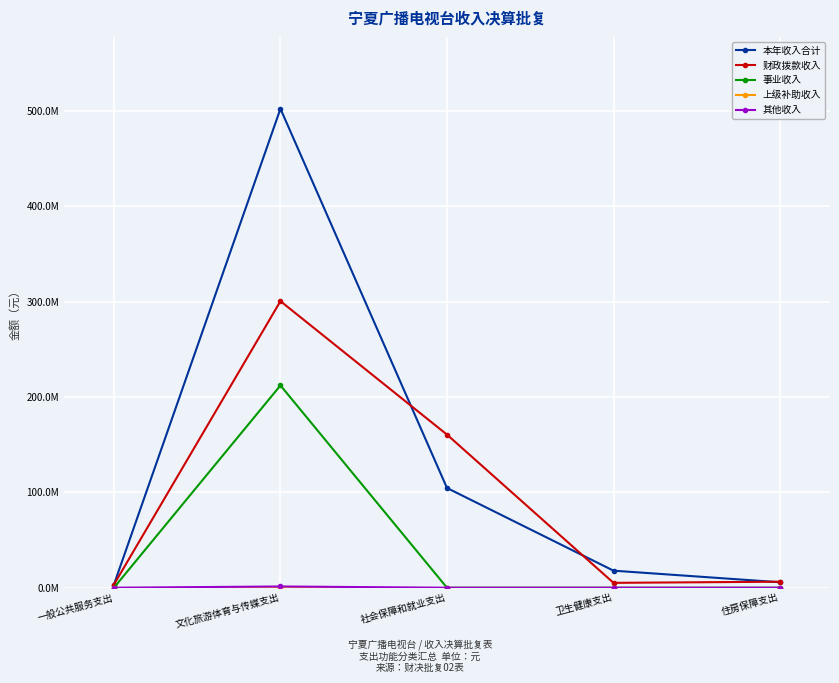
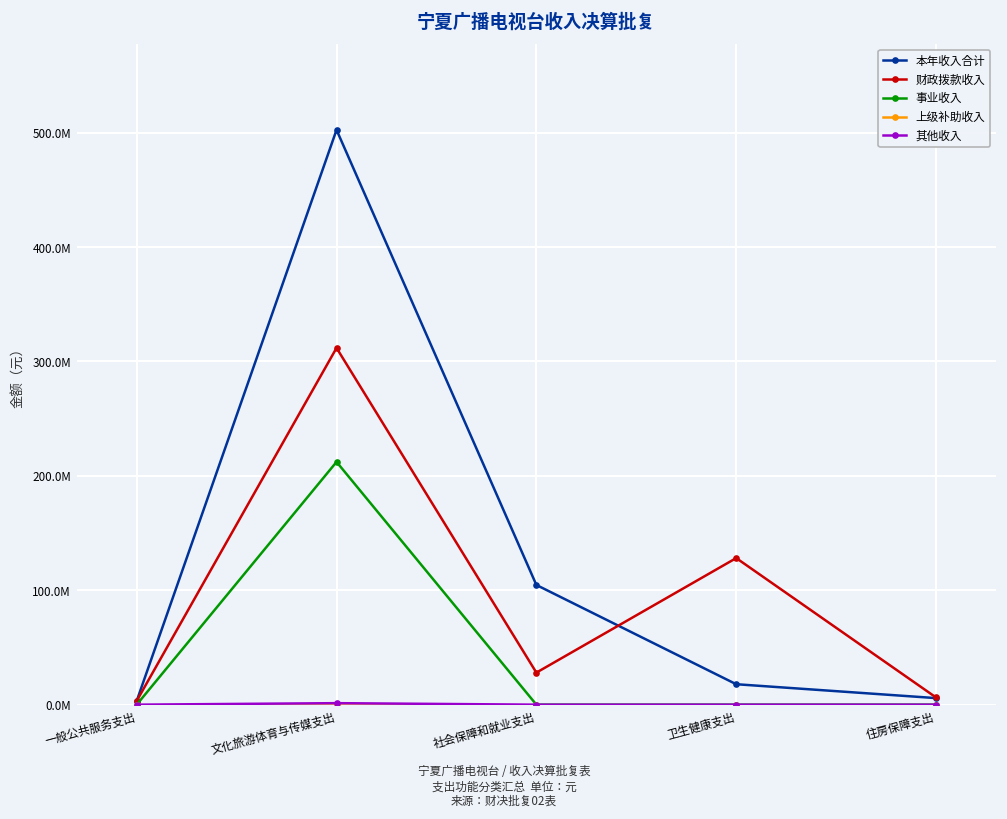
  {
    "本年收入合计": {
      "文化旅游体育与传媒支出": 500000000,
      "社会保障和就业支出": 100000000,
      "卫生健康支出": 20000000
    },
    "财政拨款收入": {
-     "文化旅游体育与传媒支出": 300000000,
-     "社会保障和就业支出": 160000000,
-     "卫生健康支出": 10000000
+     "文化旅游体育与传媒支出": 310000000,
+     "社会保障和就业支出": 30000000,
+     "卫生健康支出": 130000000
    },
    "事业收入": {
      "文化旅游体育与传媒支出": 210000000
    }
  }
